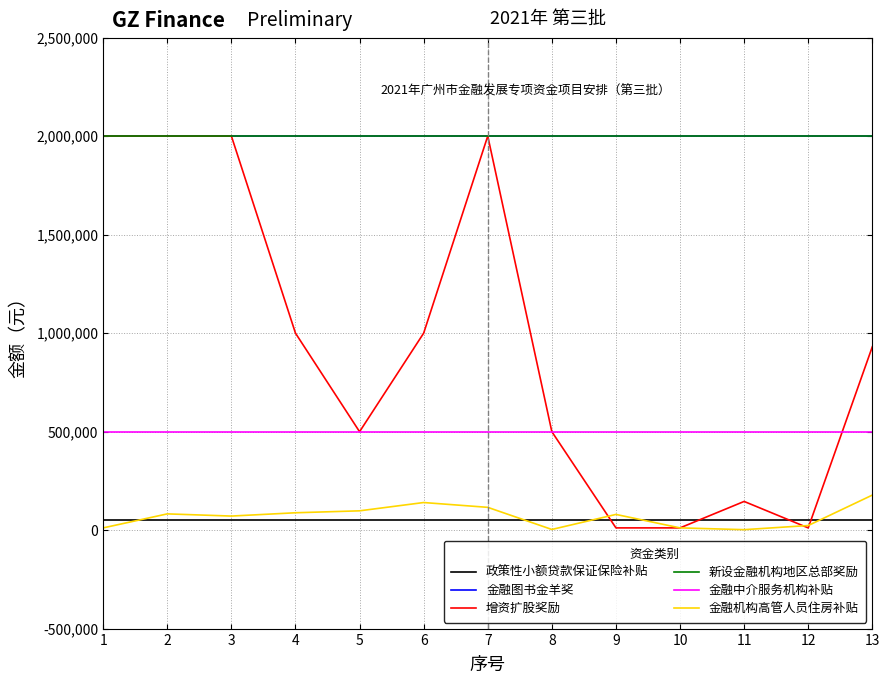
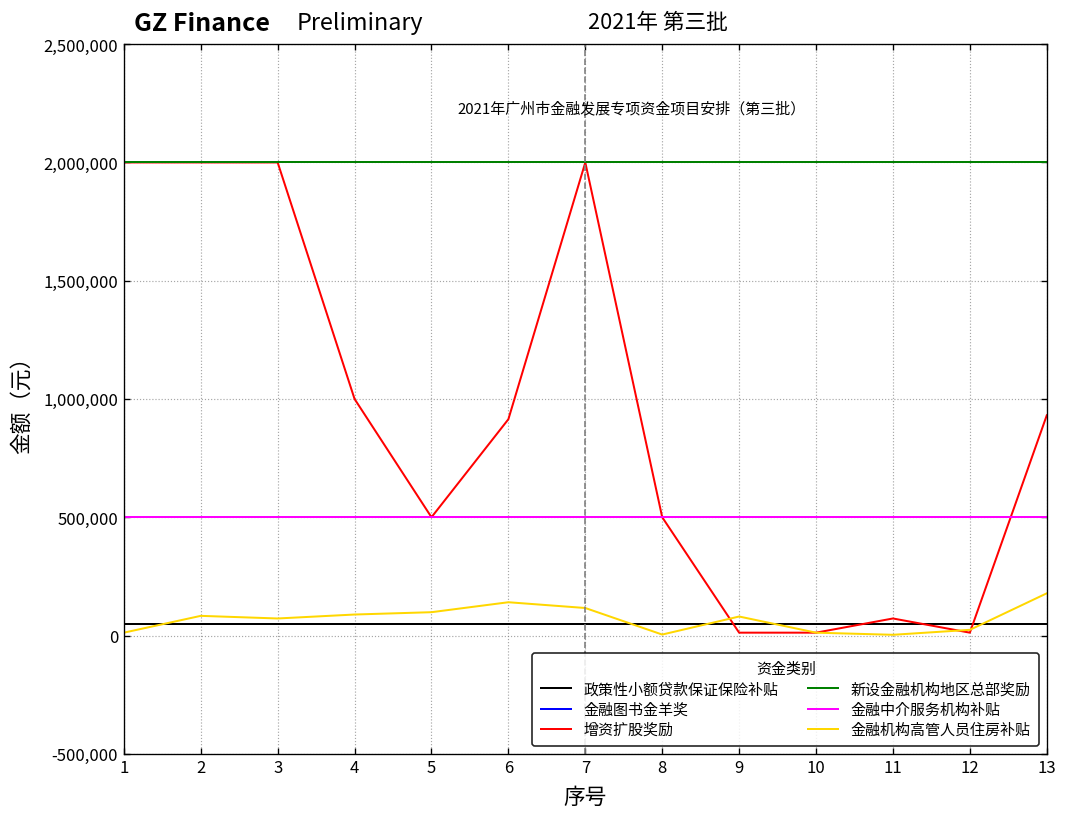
  {
    "政策性小额贷款保证保险补贴": {
      "1": "50,000",
      "2": "50,000",
      "3": "50,000",
      "4": "50,000",
      "5": "50,000",
      "6": "50,000",
      "7": "50,000",
      "8": "50,000",
      "9": "50,000",
      "10": "50,000",
      "11": "50,000",
      "12": "50,000",
      "13": "50,000"
    },
    "新设金融机构地区总部奖励": {
      "4": "2,000,000",
      "5": "2,000,000",
      "6": "2,000,000",
      "8": "2,000,000",
      "9": "2,000,000",
      "10": "2,000,000",
      "11": "2,000,000",
      "12": "2,000,000",
      "13": "2,000,000"
    },
    "增资扩股奖励": {
      "4": "1,000,000",
-     "6": "1,000,000",
+     "6": "910,000",
      "9": "10,000",
-     "11": "150,000",
+     "11": "70,000",
      "13": "930,000"
    },
    "金融中介服务机构补贴": {
      "1": "500,000",
      "2": "500,000",
      "3": "500,000",
      "4": "500,000",
      "6": "500,000",
      "7": "500,000",
      "9": "500,000",
      "10": "500,000",
      "11": "500,000",
      "12": "500,000",
      "13": "500,000"
    },
    "金融机构高管人员住房补贴": {
      "1": "10,000",
      "2": "80,000",
      "3": "70,000",
      "4": "90,000",
      "5": "100,000",
      "6": "140,000",
      "7": "120,000",
      "8": "0",
      "9": "80,000",
      "11": "0",
      "13": "180,000"
    }
  }
